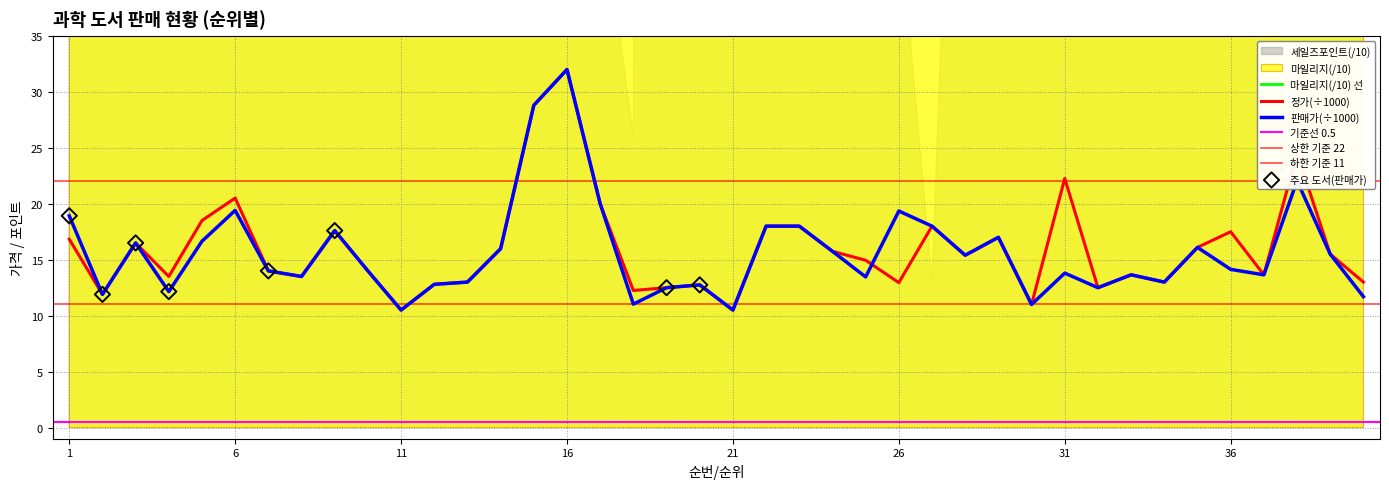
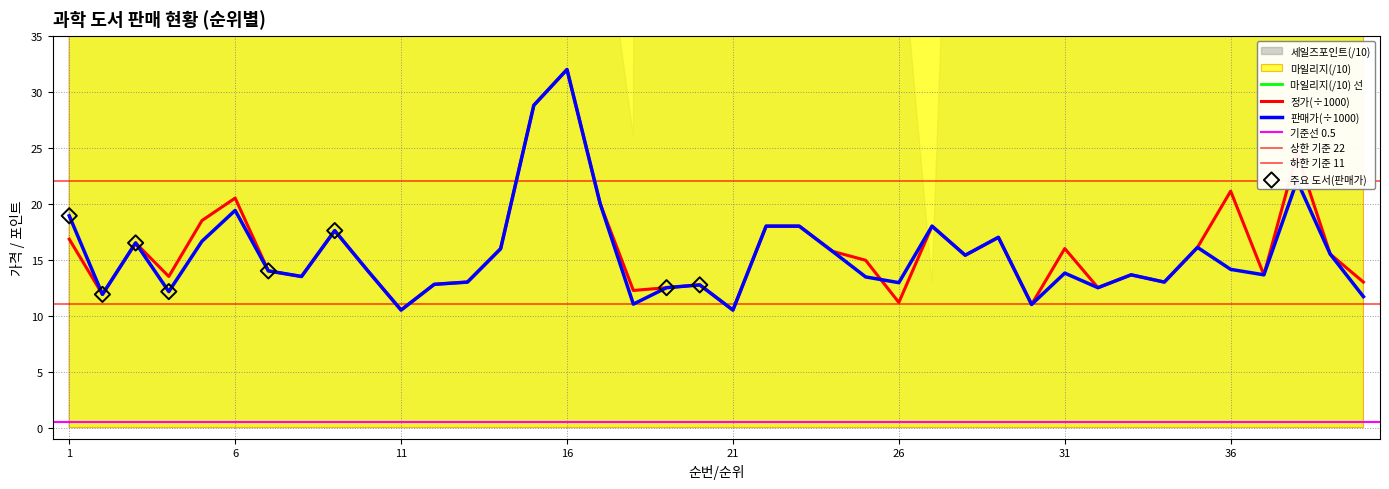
  {
    "정가(÷1000)": {
      "1": 16.8,
      "6": 20.5,
-     "26": 13.0,
-     "31": 22.3,
-     "36": 17.5
+     "26": 11.2,
+     "31": 16.0,
+     "36": 21.1
    },
    "판매가(÷1000)": {
      "6": 19.4,
-     "26": 19.4,
+     "26": 13.0,
      "31": 13.8,
      "36": 14.1
    }
  }
